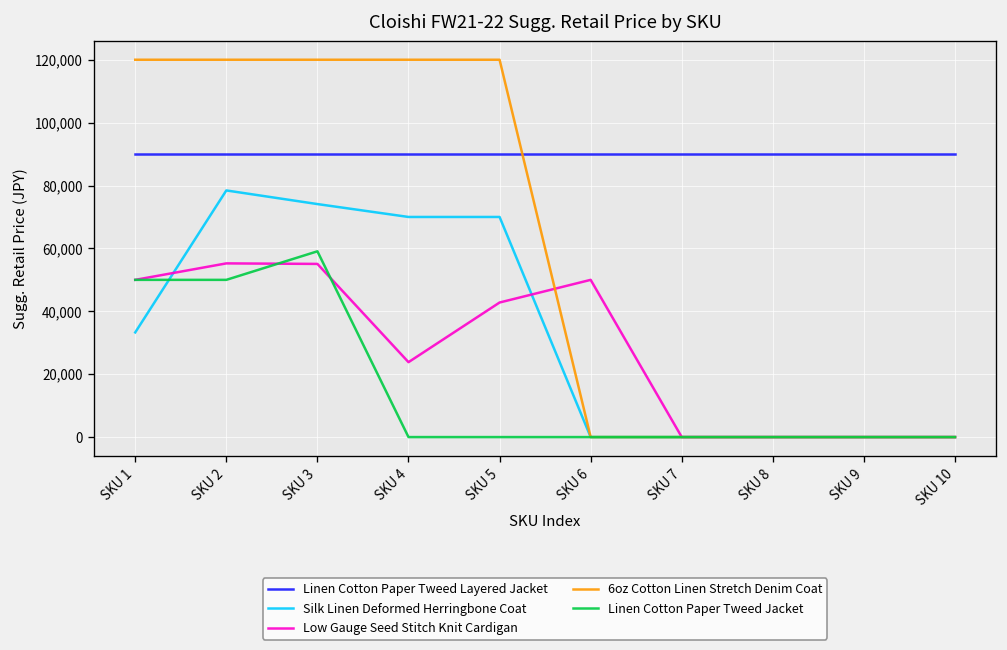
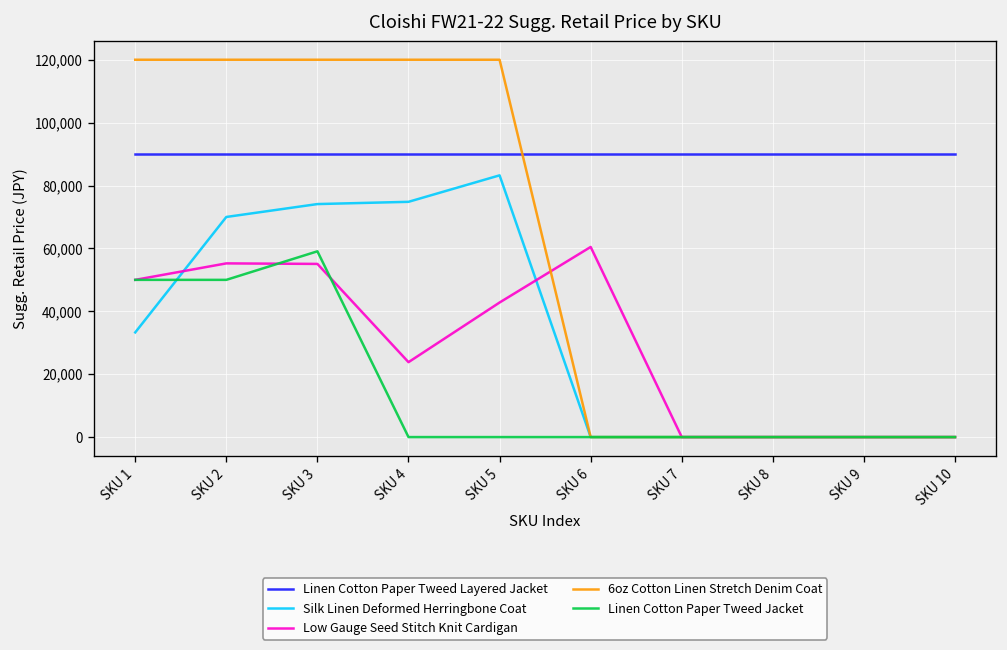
  {
    "Linen Cotton Paper Tweed Layered Jacket": {
      "SKU 1": "90,000",
      "SKU 2": "90,000",
      "SKU 3": "90,000",
      "SKU 4": "90,000",
      "SKU 5": "90,000",
      "SKU 6": "90,000",
      "SKU 7": "90,000",
      "SKU 8": "90,000",
      "SKU 9": "90,000",
      "SKU 10": "90,000"
    },
    "Silk Linen Deformed Herringbone Coat": {
      "SKU 1": "33,000",
-     "SKU 2": "78,000",
+     "SKU 2": "70,000",
      "SKU 3": "74,000",
-     "SKU 4": "70,000",
-     "SKU 5": "70,000"
+     "SKU 4": "75,000",
+     "SKU 5": "83,000"
    },
    "Low Gauge Seed Stitch Knit Cardigan": {
      "SKU 2": "55,000",
      "SKU 3": "55,000",
      "SKU 4": "24,000",
      "SKU 5": "43,000",
-     "SKU 6": "50,000"
+     "SKU 6": "60,000"
    },
    "6oz Cotton Linen Stretch Denim Coat": {
      "SKU 1": "120,000",
      "SKU 2": "120,000",
      "SKU 3": "120,000",
      "SKU 4": "120,000",
      "SKU 5": "120,000"
    },
    "Linen Cotton Paper Tweed Jacket": {
      "SKU 2": "50,000",
      "SKU 3": "59,000",
      "SKU 4": "0",
      "SKU 5": "0"
    }
  }
